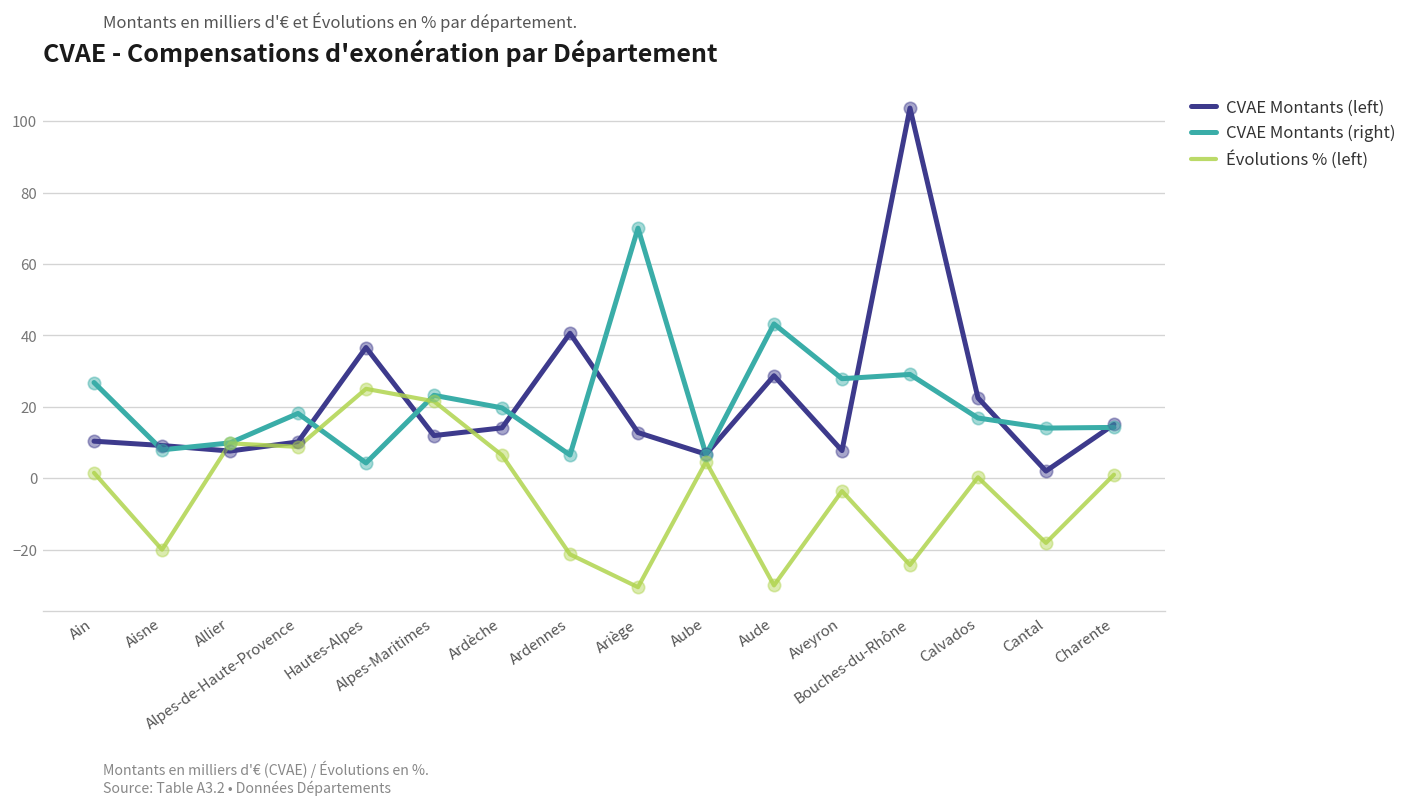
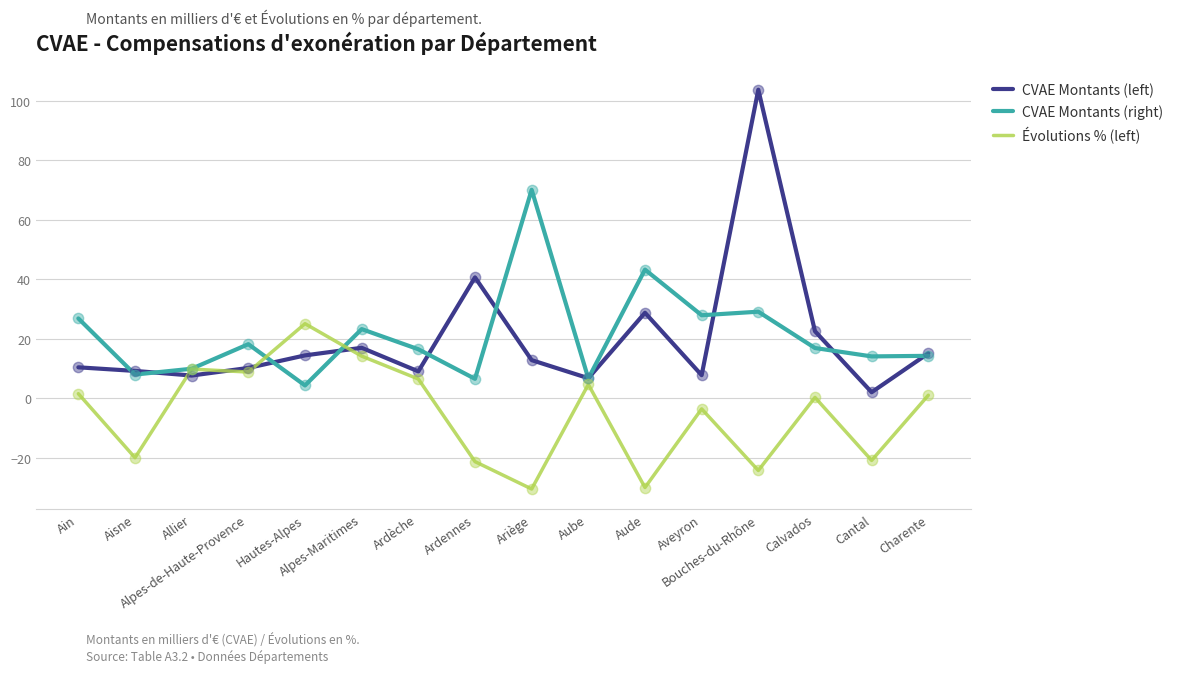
  {
    "CVAE Montants (left)": {
      "Ain": 10,
      "Aisne": 9,
      "Allier": 8,
      "Alpes-de-Haute-Provence": 10,
-     "Hautes-Alpes": 37,
-     "Alpes-Maritimes": 12,
-     "Ardèche": 14,
+     "Hautes-Alpes": 14,
+     "Alpes-Maritimes": 17,
+     "Ardèche": 9,
      "Ardennes": 41,
      "Ariège": 13,
      "Aude": 29,
      "Aveyron": 8,
      "Bouches-du-Rhône": 104,
      "Calvados": 22,
      "Cantal": 2
    },
    "CVAE Montants (right)": {
      "Ain": 27,
      "Aisne": 8,
      "Alpes-de-Haute-Provence": 18,
      "Hautes-Alpes": 4,
      "Alpes-Maritimes": 23,
-     "Ardèche": 20,
+     "Ardèche": 16,
      "Ardennes": 6,
      "Ariège": 70,
      "Aude": 43,
      "Aveyron": 28,
      "Bouches-du-Rhône": 29,
      "Calvados": 17,
      "Cantal": 14
    },
    "Évolutions % (left)": {
      "Ain": 1,
      "Aisne": -20,
      "Alpes-de-Haute-Provence": 9,
      "Hautes-Alpes": 25,
-     "Alpes-Maritimes": 22,
+     "Alpes-Maritimes": 14,
      "Ardèche": 6,
      "Ardennes": -21,
      "Ariège": -31,
      "Aube": 5,
      "Aude": -30,
      "Aveyron": -4,
      "Bouches-du-Rhône": -24,
      "Calvados": 0,
-     "Cantal": -18,
+     "Cantal": -21,
      "Charente": 1
    }
  }
